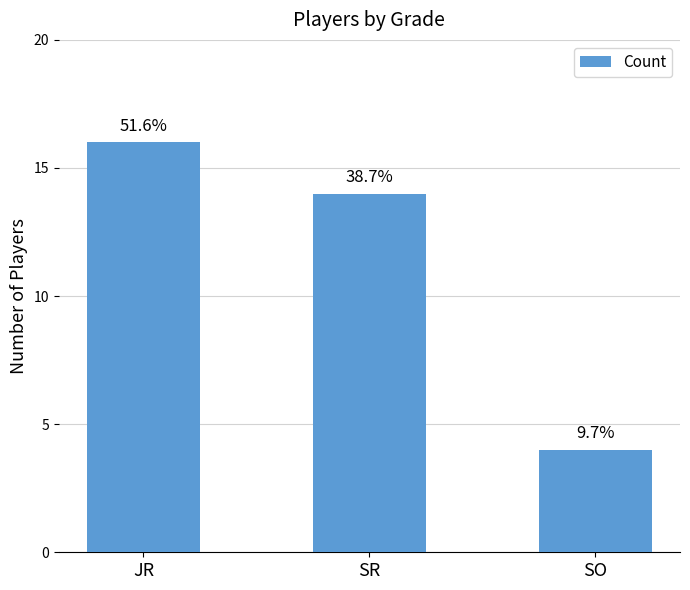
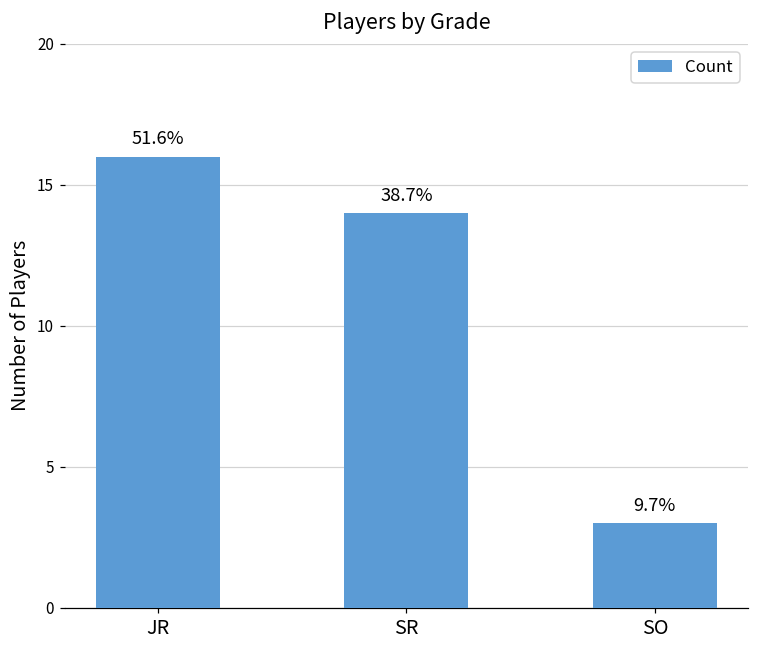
  {
-   "SO": 4
+   "SO": 3
  }
